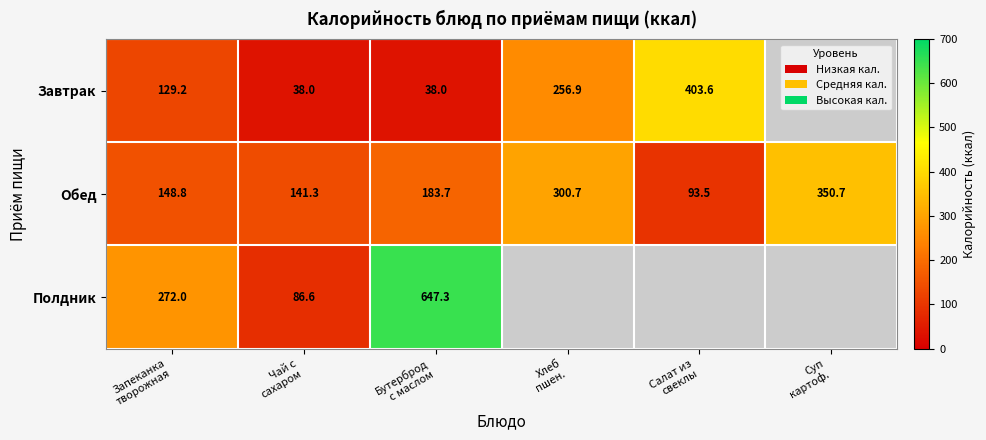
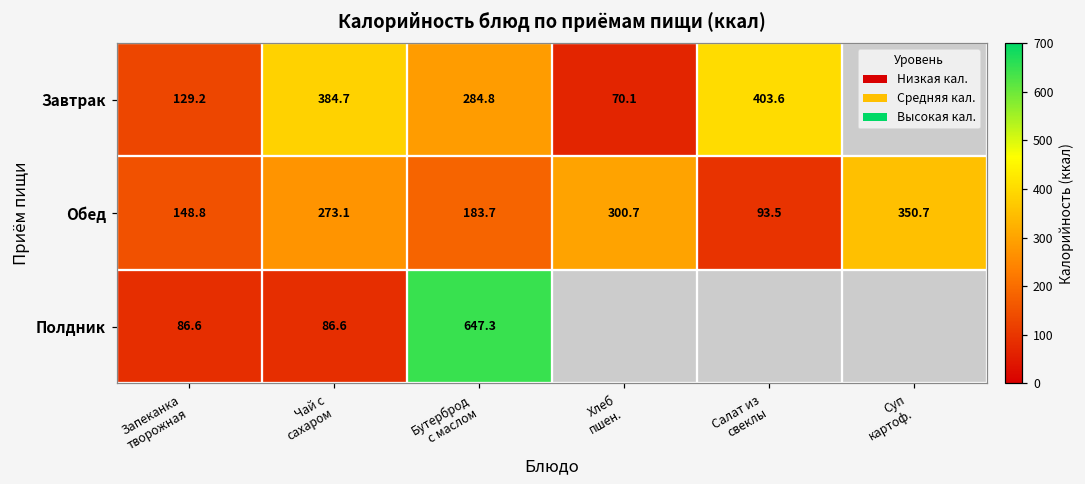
  {
    "Завтрак": {
      "Запеканка творожная": 129.2,
-     "Чай с сахаром": 38.0,
-     "Бутерброд с маслом": 38.0,
-     "Хлеб пшен.": 256.9,
+     "Чай с сахаром": 384.7,
+     "Бутерброд с маслом": 284.8,
+     "Хлеб пшен.": 70.1,
      "Салат из свеклы": 403.6
    },
    "Обед": {
      "Запеканка творожная": 148.8,
-     "Чай с сахаром": 141.3,
+     "Чай с сахаром": 273.1,
      "Бутерброд с маслом": 183.7,
      "Хлеб пшен.": 300.7,
      "Салат из свеклы": 93.5,
      "Суп картоф.": 350.7
    },
    "Полдник": {
-     "Запеканка творожная": 272.0,
+     "Запеканка творожная": 86.6,
      "Чай с сахаром": 86.6,
      "Бутерброд с маслом": 647.3
    }
  }
